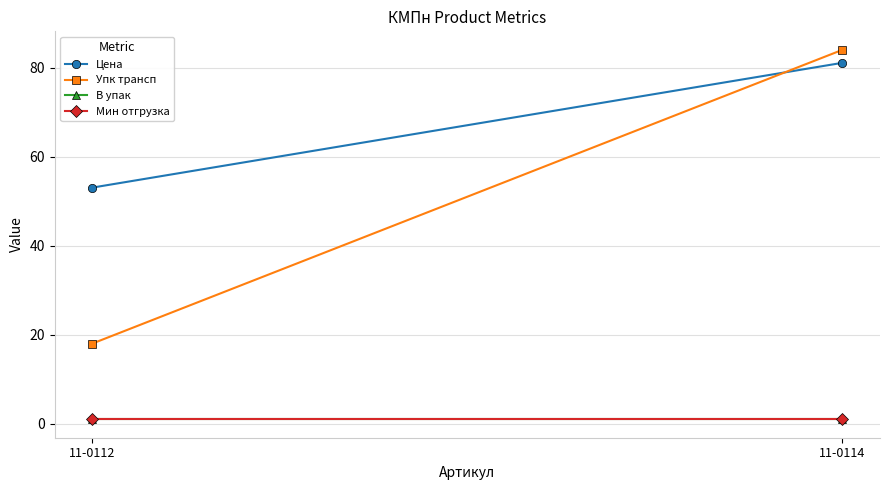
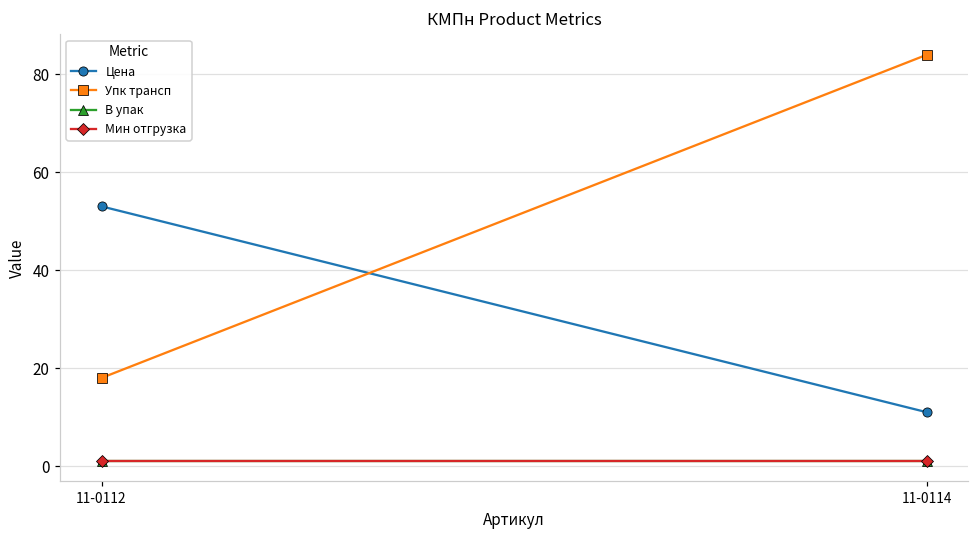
  {
    "Цена": {
      "11-0112": 53,
-     "11-0114": 81
+     "11-0114": 11
    },
    "Упк трансп": {
      "11-0112": 18,
      "11-0114": 84
    },
    "Мин отгрузка": {
      "11-0112": 1,
      "11-0114": 1
    }
  }
